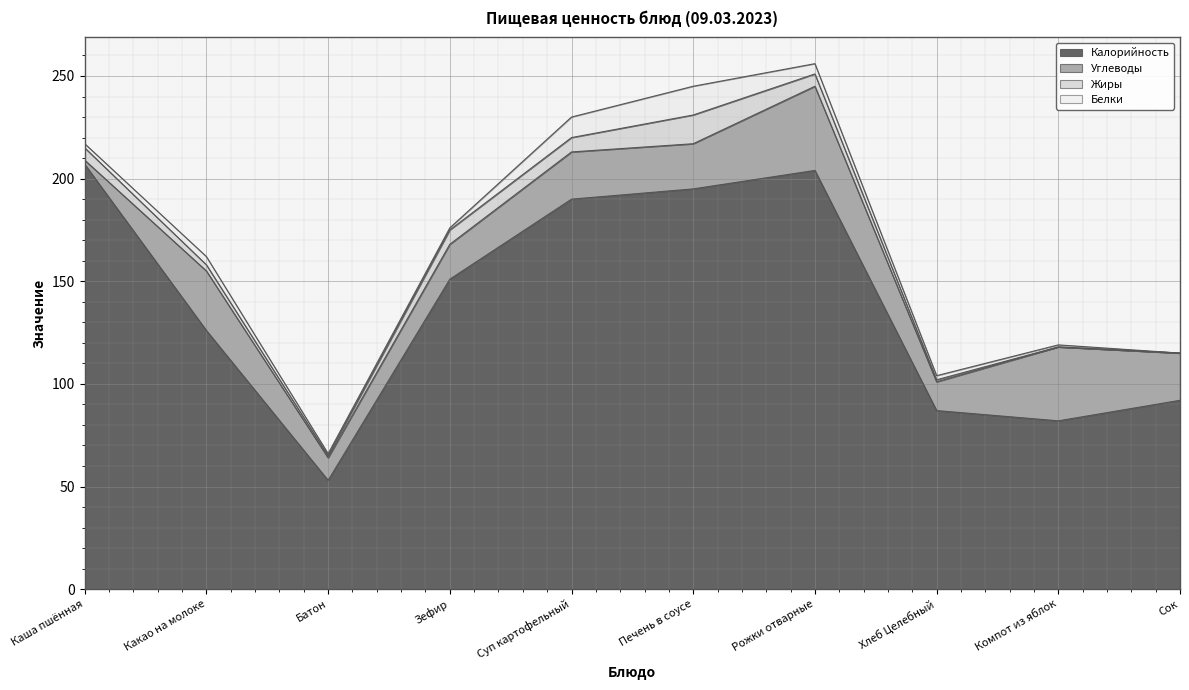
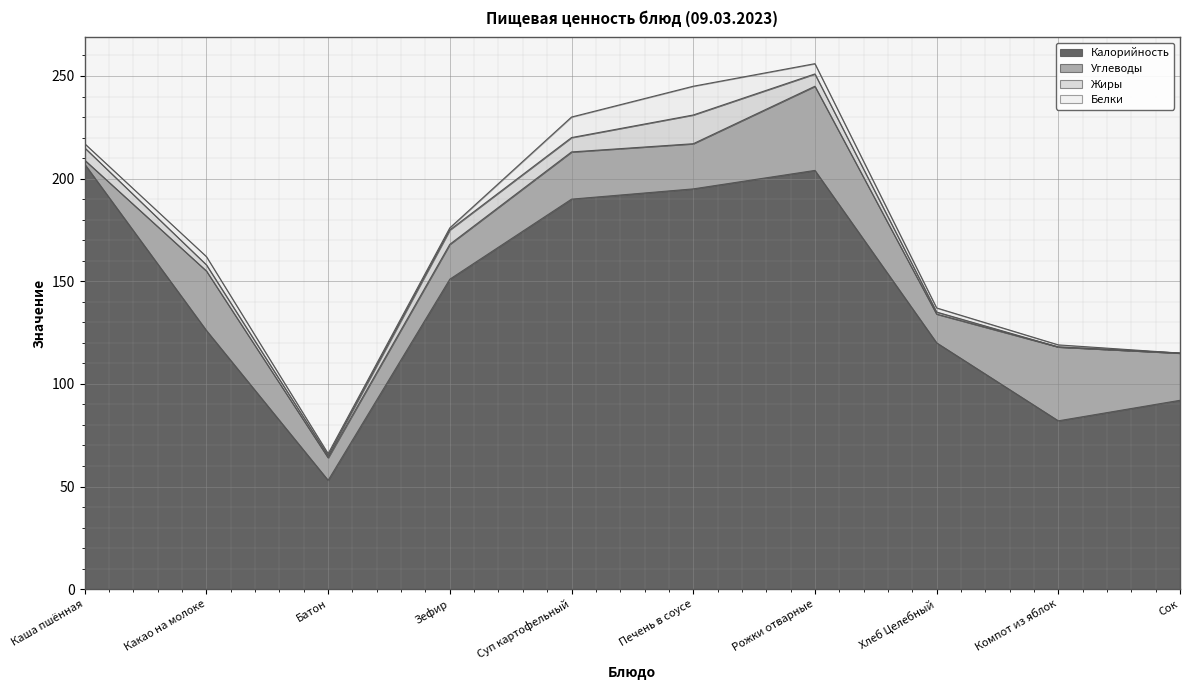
  {
    "Калорийность": {
      "Каша пшённая": 207,
      "Какао на молоке": 126,
      "Батон": 53,
      "Зефир": 151,
      "Суп картофельный": 190,
      "Печень в соусе": 195,
      "Рожки отварные": 204,
-     "Хлеб Целебный": 87,
+     "Хлеб Целебный": 120,
      "Компот из яблок": 82,
      "Сок": 92
    },
    "Углеводы": {
      "Каша пшённая": 2,
      "Какао на молоке": 29,
      "Зефир": 17,
      "Суп картофельный": 23,
      "Печень в соусе": 22,
      "Рожки отварные": 41
    }
  }
